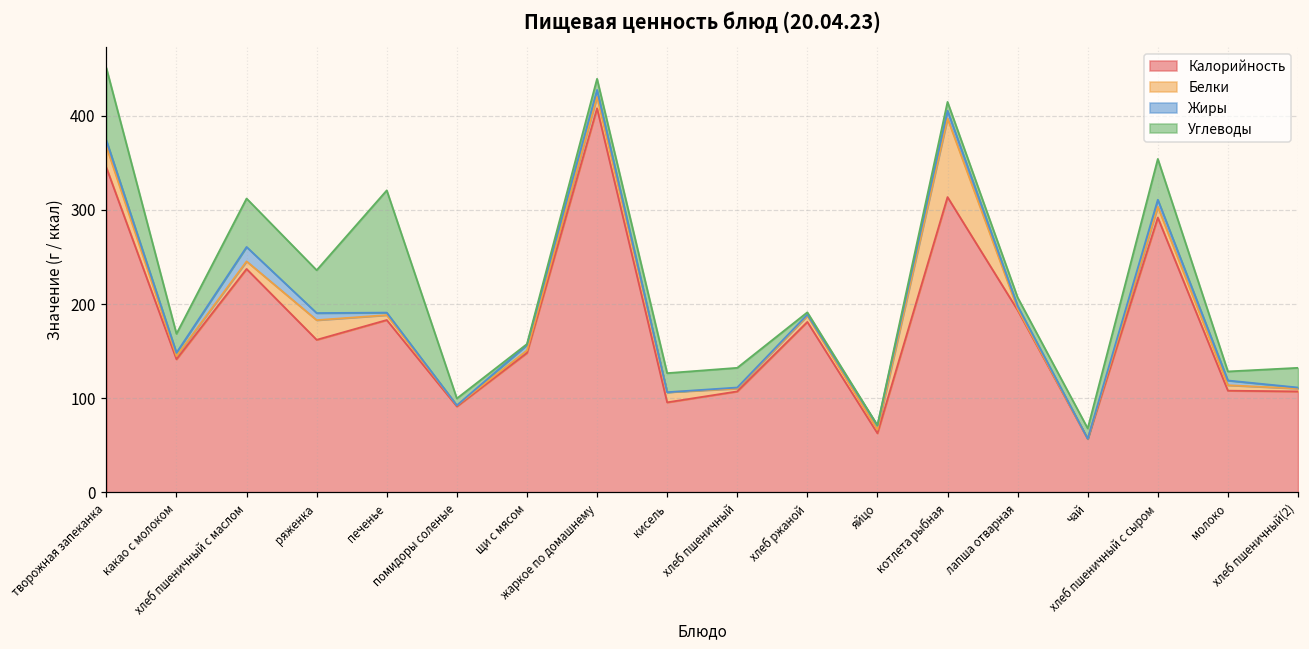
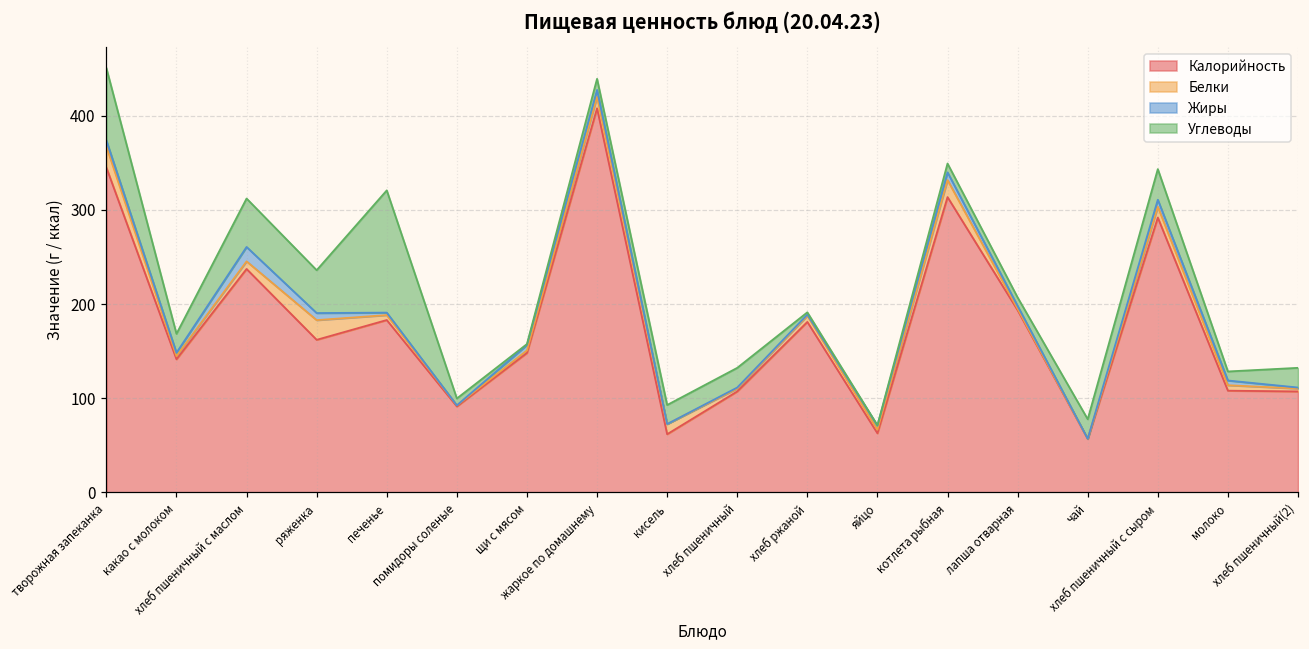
  {
    "Калорийность": {
      "творожная запеканка": 340,
      "какао с молоком": 140,
      "хлеб пшеничный с маслом": 240,
      "ряженка": 160,
      "печенье": 180,
      "жаркое по домашнему": 410,
-     "кисель": 100,
+     "кисель": 60,
      "хлеб пшеничный": 110,
      "хлеб ржаной": 180,
      "яйцо": 60,
      "котлета рыбная": 310,
      "хлеб пшеничный с сыром": 290,
      "молоко": 110,
      "хлеб пшеничный(2)": 110
    },
    "Белки": {
      "творожная запеканка": 20,
      "какао с молоком": 0,
      "хлеб пшеничный с маслом": 10,
      "ряженка": 20,
      "жаркое по домашнему": 10,
      "яйцо": 0,
-     "котлета рыбная": 80,
+     "котлета рыбная": 20,
      "хлеб пшеничный с сыром": 10,
      "молоко": 10
    },
    "Жиры": {
      "творожная запеканка": 10,
      "какао с молоком": 0,
      "хлеб пшеничный с маслом": 20,
      "ряженка": 10,
      "жаркое по домашнему": 10,
      "котлета рыбная": 10,
      "лапша отварная": 0,
      "хлеб пшеничный с сыром": 10,
      "молоко": 10
    },
    "Углеводы": {
      "творожная запеканка": 80,
      "какао с молоком": 20,
      "хлеб пшеничный с маслом": 50,
      "ряженка": 50,
      "печенье": 130,
      "помидоры соленые": 10,
      "жаркое по домашнему": 10,
      "кисель": 20,
      "хлеб пшеничный": 20,
      "котлета рыбная": 10,
      "лапша отварная": 10,
-     "чай": 10,
-     "хлеб пшеничный с сыром": 40,
+     "чай": 20,
+     "хлеб пшеничный с сыром": 30,
      "молоко": 10,
      "хлеб пшеничный(2)": 20
    }
  }
